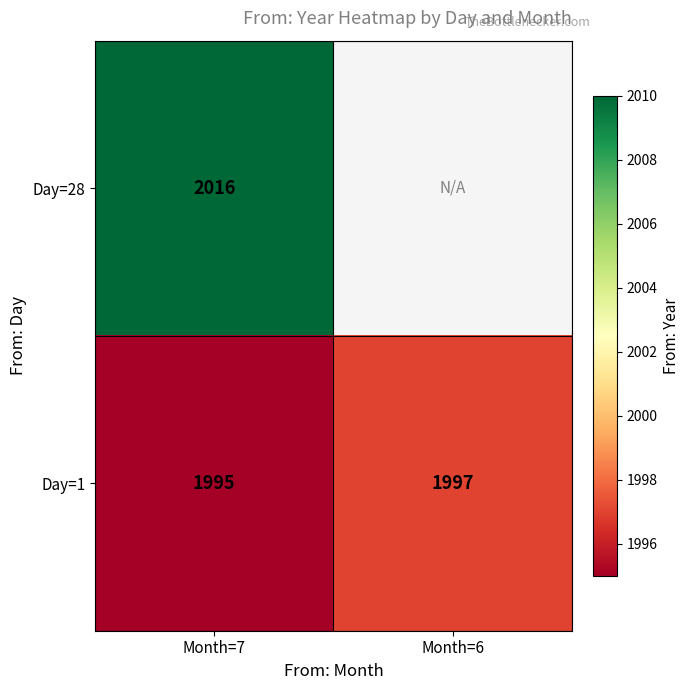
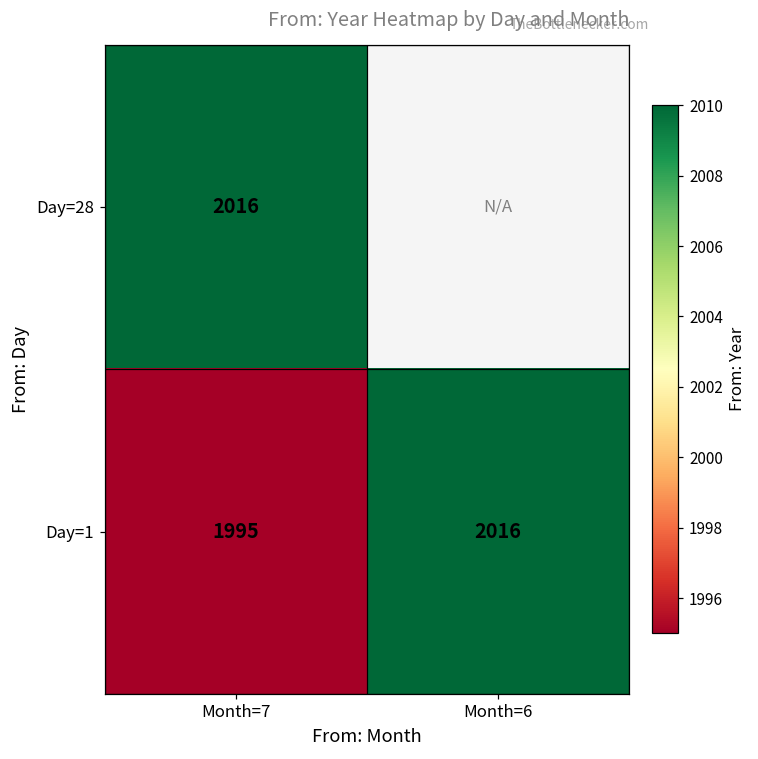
  {
    "Day=28": {
      "Month=7": 2016
    },
    "Day=1": {
      "Month=7": 1995,
-     "Month=6": 1997
+     "Month=6": 2016
    }
  }
